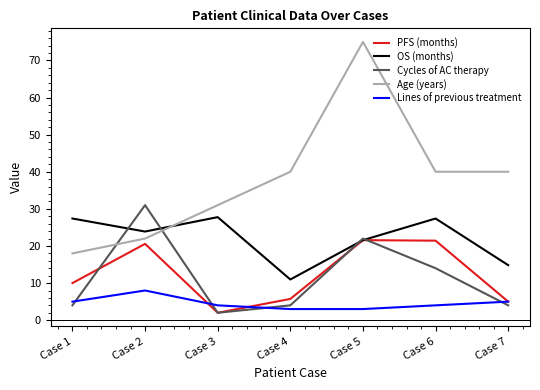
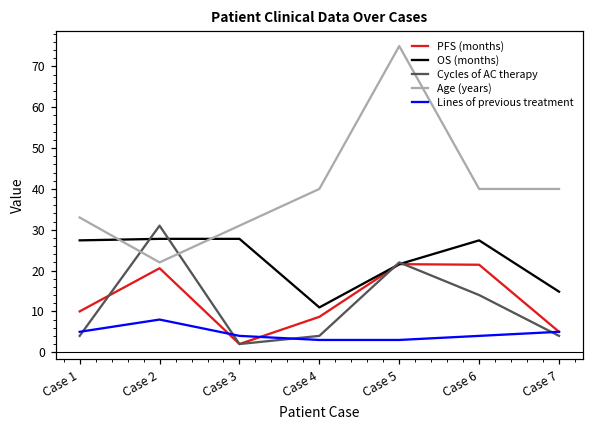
  {
    "PFS (months)": {
      "Case 1": 10,
      "Case 2": 21,
-     "Case 4": 6,
+     "Case 4": 9,
      "Case 6": 21
    },
    "OS (months)": {
      "Case 1": 27,
-     "Case 2": 24,
+     "Case 2": 28,
      "Case 3": 28,
      "Case 4": 11,
      "Case 6": 27,
      "Case 7": 15
    },
    "Cycles of AC therapy": {
      "Case 1": 4,
      "Case 2": 31,
      "Case 4": 4,
      "Case 6": 14,
      "Case 7": 4
    },
    "Age (years)": {
-     "Case 1": 18,
+     "Case 1": 33,
      "Case 2": 22,
      "Case 3": 31,
      "Case 4": 40,
      "Case 5": 75,
      "Case 6": 40,
      "Case 7": 40
    },
    "Lines of previous treatment": {
      "Case 1": 5,
      "Case 2": 8,
      "Case 3": 4,
      "Case 4": 3,
      "Case 5": 3,
      "Case 6": 4
    }
  }
